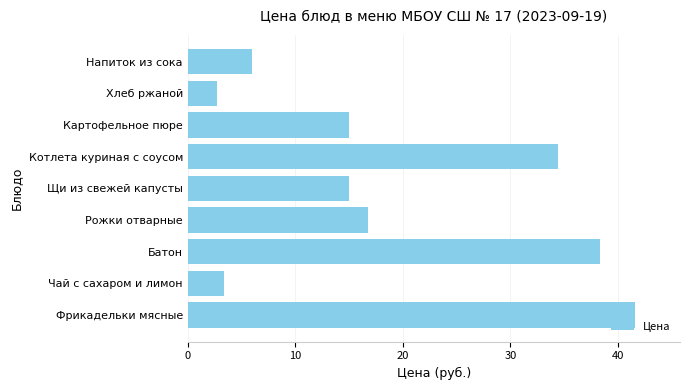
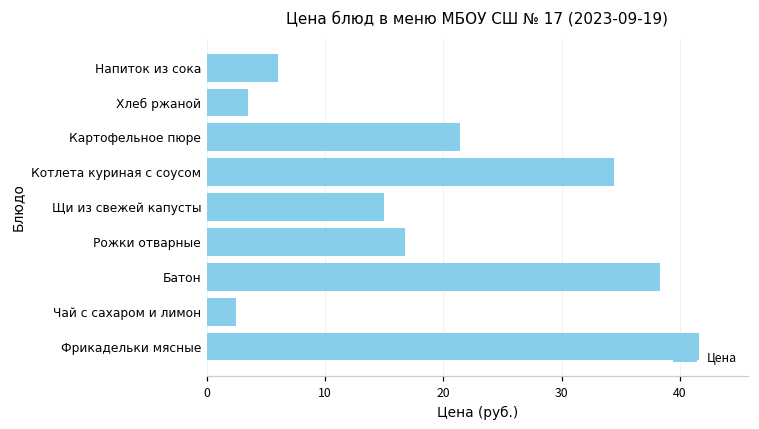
  {
    "Напиток из сока": 6.0,
-   "Хлеб ржаной": 2.8,
-   "Картофельное пюре": 15.0,
+   "Хлеб ржаной": 3.5,
+   "Картофельное пюре": 21.4,
    "Котлета куриная с соусом": 34.4,
    "Щи из свежей капусты": 15.0,
    "Рожки отварные": 16.8,
    "Батон": 38.4,
-   "Чай с сахаром и лимон": 3.4,
+   "Чай с сахаром и лимон": 2.5,
    "Фрикадельки мясные": 41.6
  }
